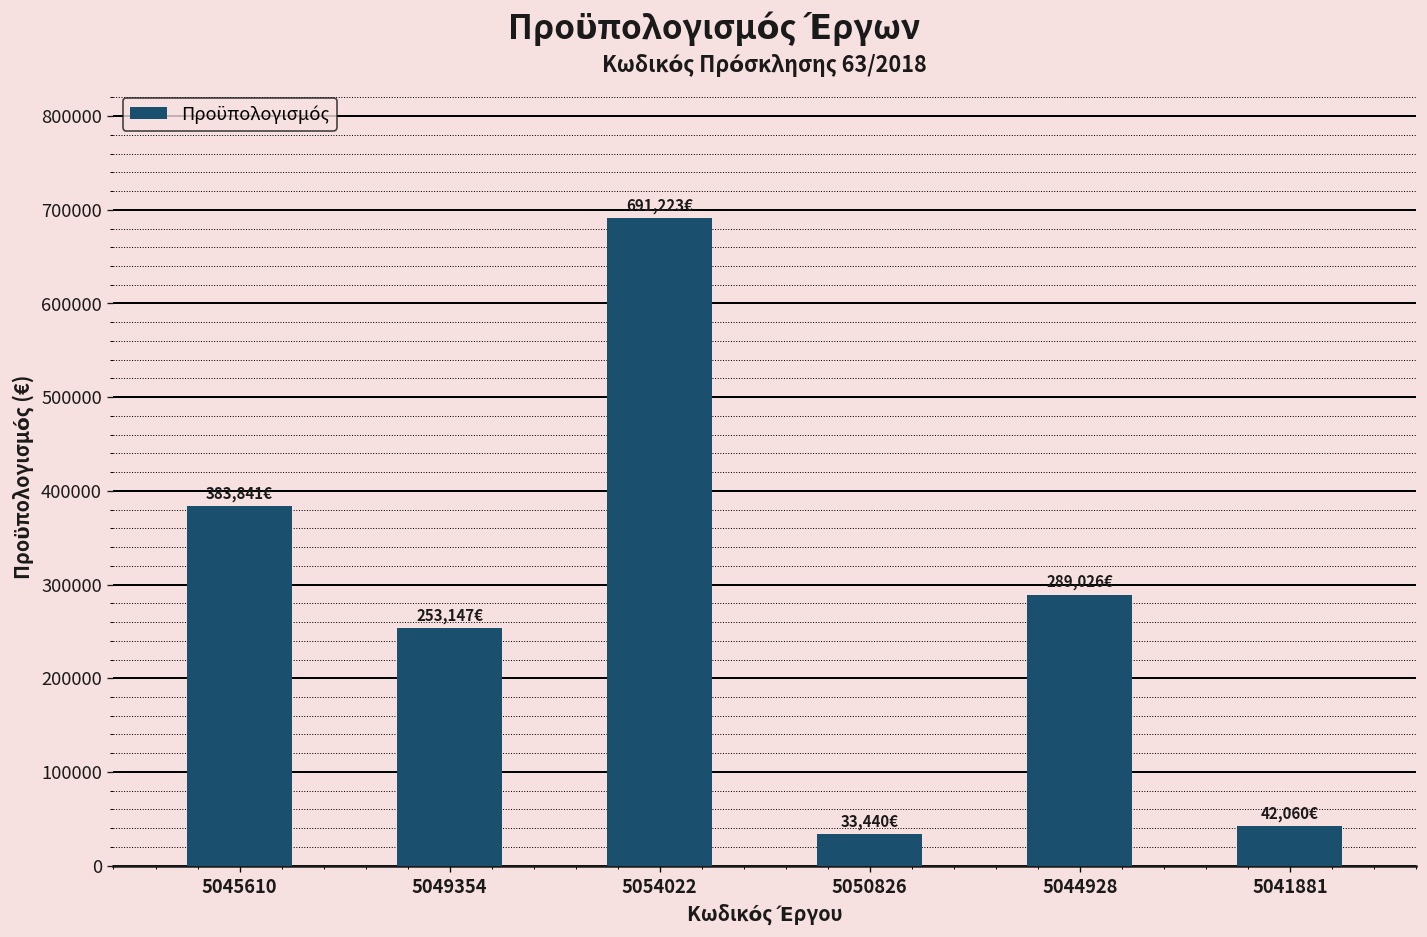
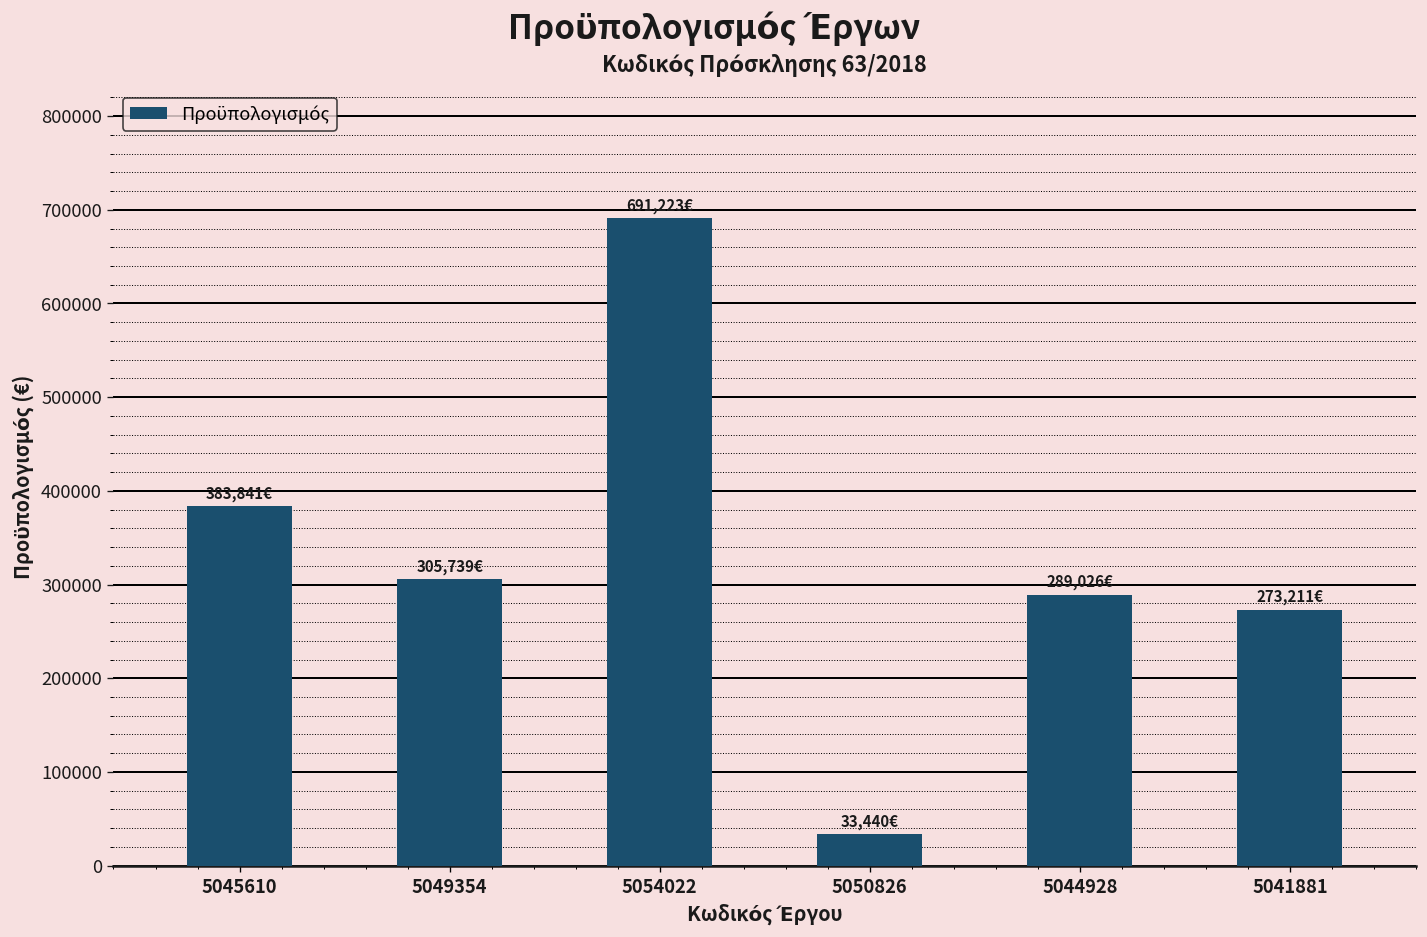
  {
    "5045610": "383,841€",
-   "5049354": "253,147€",
+   "5049354": "305,739€",
    "5054022": "691,223€",
    "5050826": "33,440€",
    "5044928": "289,026€",
-   "5041881": "42,060€"
+   "5041881": "273,211€"
  }
